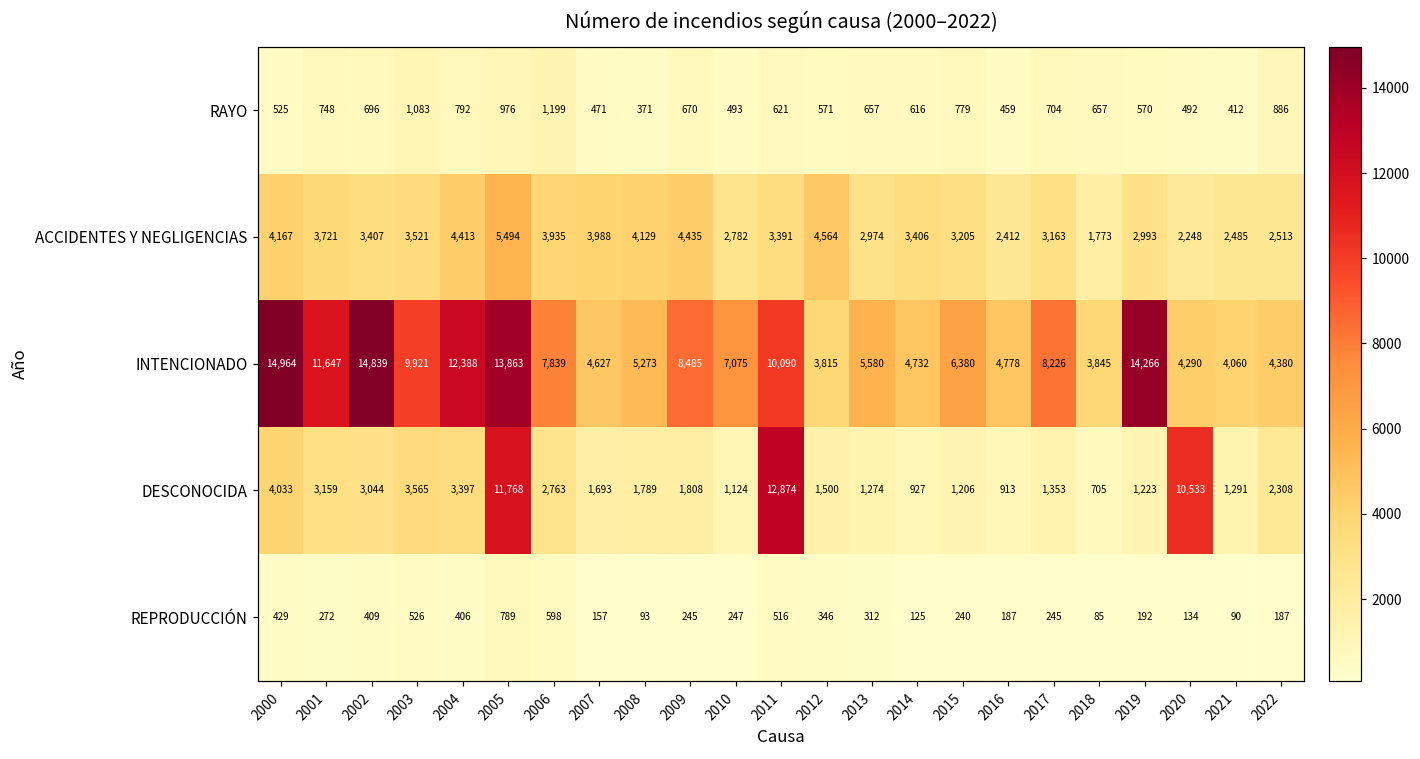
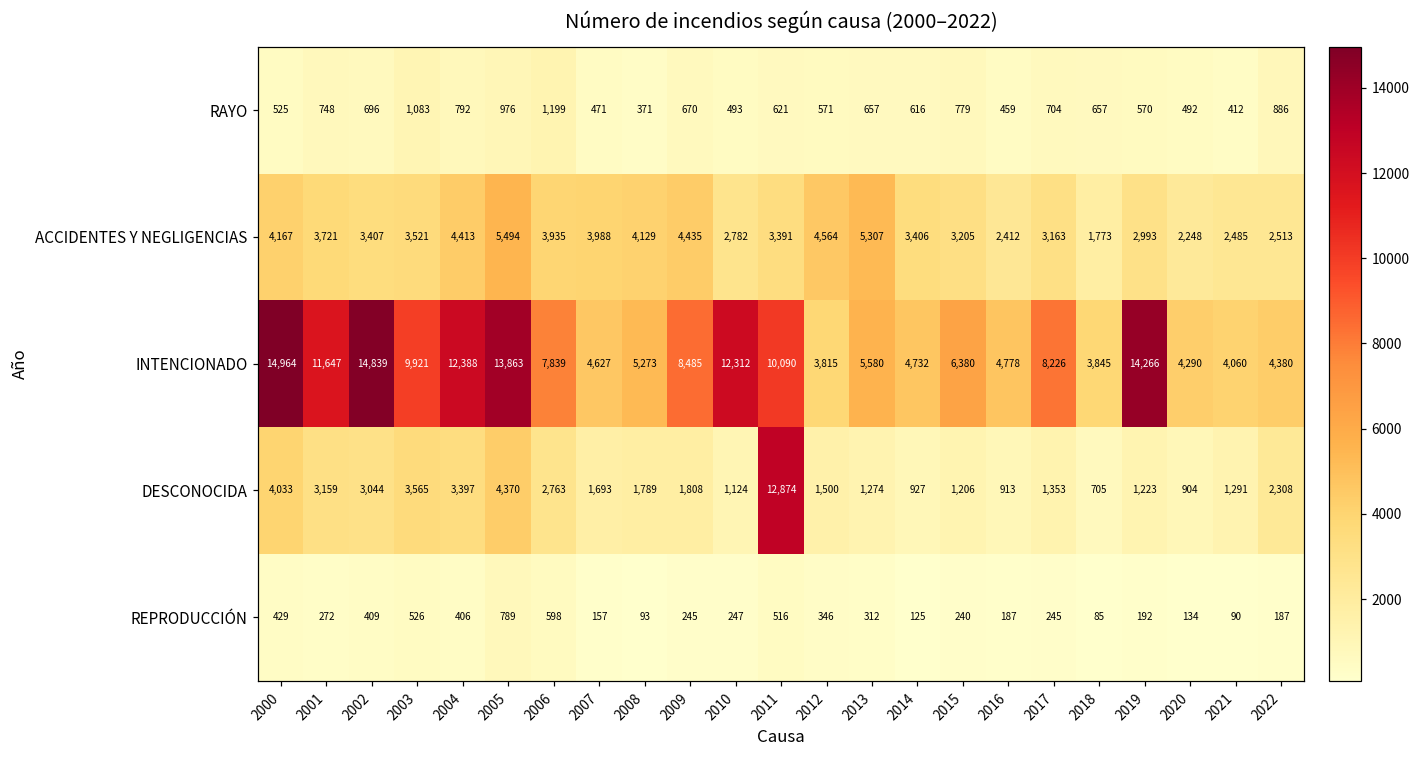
  {
    "RAYO": {
      "2000": "525",
      "2001": "748",
      "2002": "696",
      "2003": "1,083",
      "2004": "792",
      "2005": "976",
      "2006": "1,199",
      "2007": "471",
      "2008": "371",
      "2009": "670",
      "2010": "493",
      "2011": "621",
      "2012": "571",
      "2013": "657",
      "2014": "616",
      "2015": "779",
      "2016": "459",
      "2017": "704",
      "2018": "657",
      "2019": "570",
      "2020": "492",
      "2021": "412",
      "2022": "886"
    },
    "ACCIDENTES Y NEGLIGENCIAS": {
      "2000": "4,167",
      "2001": "3,721",
      "2002": "3,407",
      "2003": "3,521",
      "2004": "4,413",
      "2005": "5,494",
      "2006": "3,935",
      "2007": "3,988",
      "2008": "4,129",
      "2009": "4,435",
      "2010": "2,782",
      "2011": "3,391",
      "2012": "4,564",
-     "2013": "2,974",
+     "2013": "5,307",
      "2014": "3,406",
      "2015": "3,205",
      "2016": "2,412",
      "2017": "3,163",
      "2018": "1,773",
      "2019": "2,993",
      "2020": "2,248",
      "2021": "2,485",
      "2022": "2,513"
    },
    "INTENCIONADO": {
      "2000": "14,964",
      "2001": "11,647",
      "2002": "14,839",
      "2003": "9,921",
      "2004": "12,388",
      "2005": "13,863",
      "2006": "7,839",
      "2007": "4,627",
      "2008": "5,273",
      "2009": "8,485",
-     "2010": "7,075",
+     "2010": "12,312",
      "2011": "10,090",
      "2012": "3,815",
      "2013": "5,580",
      "2014": "4,732",
      "2015": "6,380",
      "2016": "4,778",
      "2017": "8,226",
      "2018": "3,845",
      "2019": "14,266",
      "2020": "4,290",
      "2021": "4,060",
      "2022": "4,380"
    },
    "DESCONOCIDA": {
      "2000": "4,033",
      "2001": "3,159",
      "2002": "3,044",
      "2003": "3,565",
      "2004": "3,397",
-     "2005": "11,768",
+     "2005": "4,370",
      "2006": "2,763",
      "2007": "1,693",
      "2008": "1,789",
      "2009": "1,808",
      "2010": "1,124",
      "2011": "12,874",
      "2012": "1,500",
      "2013": "1,274",
      "2014": "927",
      "2015": "1,206",
      "2016": "913",
      "2017": "1,353",
      "2018": "705",
      "2019": "1,223",
-     "2020": "10,533",
+     "2020": "904",
      "2021": "1,291",
      "2022": "2,308"
    },
    "REPRODUCCIÓN": {
      "2000": "429",
      "2001": "272",
      "2002": "409",
      "2003": "526",
      "2004": "406",
      "2005": "789",
      "2006": "598",
      "2007": "157",
      "2008": "93",
      "2009": "245",
      "2010": "247",
      "2011": "516",
      "2012": "346",
      "2013": "312",
      "2014": "125",
      "2015": "240",
      "2016": "187",
      "2017": "245",
      "2018": "85",
      "2019": "192",
      "2020": "134",
      "2021": "90",
      "2022": "187"
    }
  }
